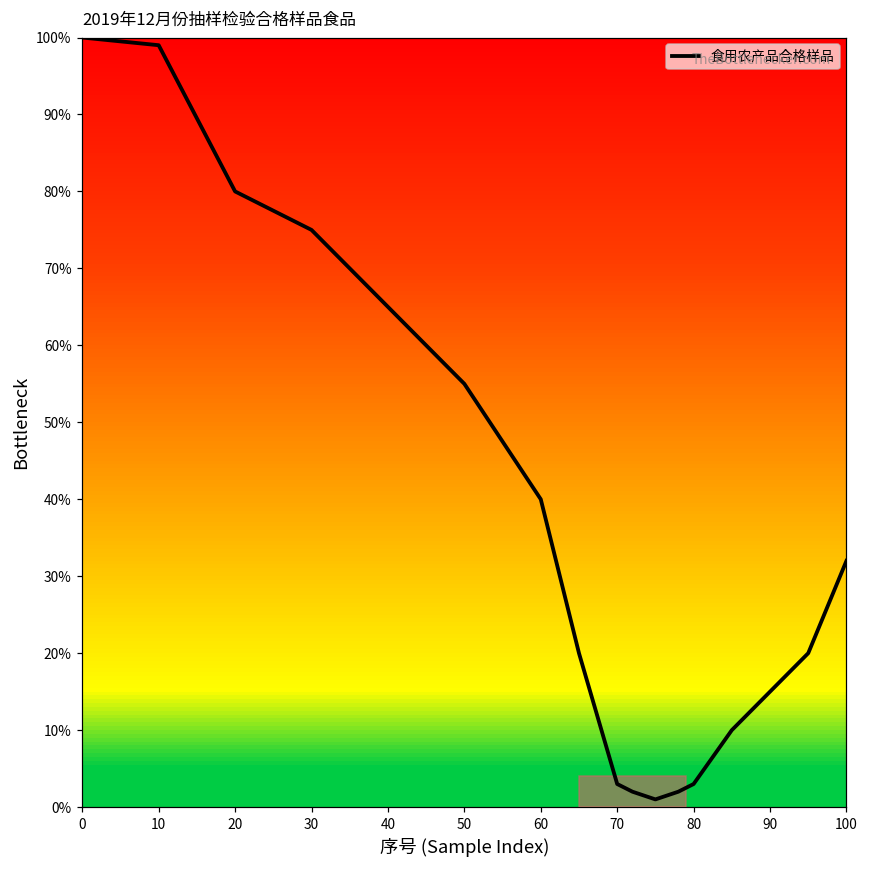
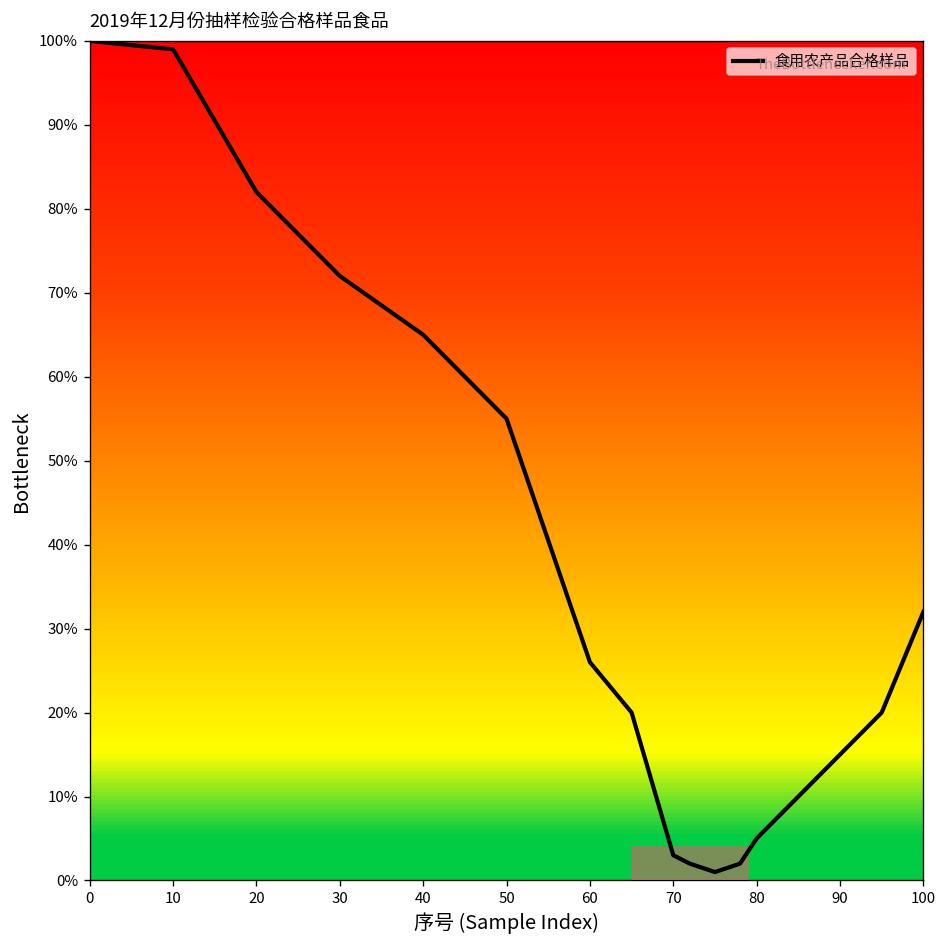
  {
    "0": "100%",
    "10": "99%",
-   "20": "80%",
-   "30": "75%",
+   "20": "82%",
+   "30": "72%",
    "40": "65%",
    "50": "55%",
-   "60": "40%",
-   "80": "3%",
+   "60": "26%",
+   "80": "5%",
    "90": "15%",
    "100": "32%"
  }
